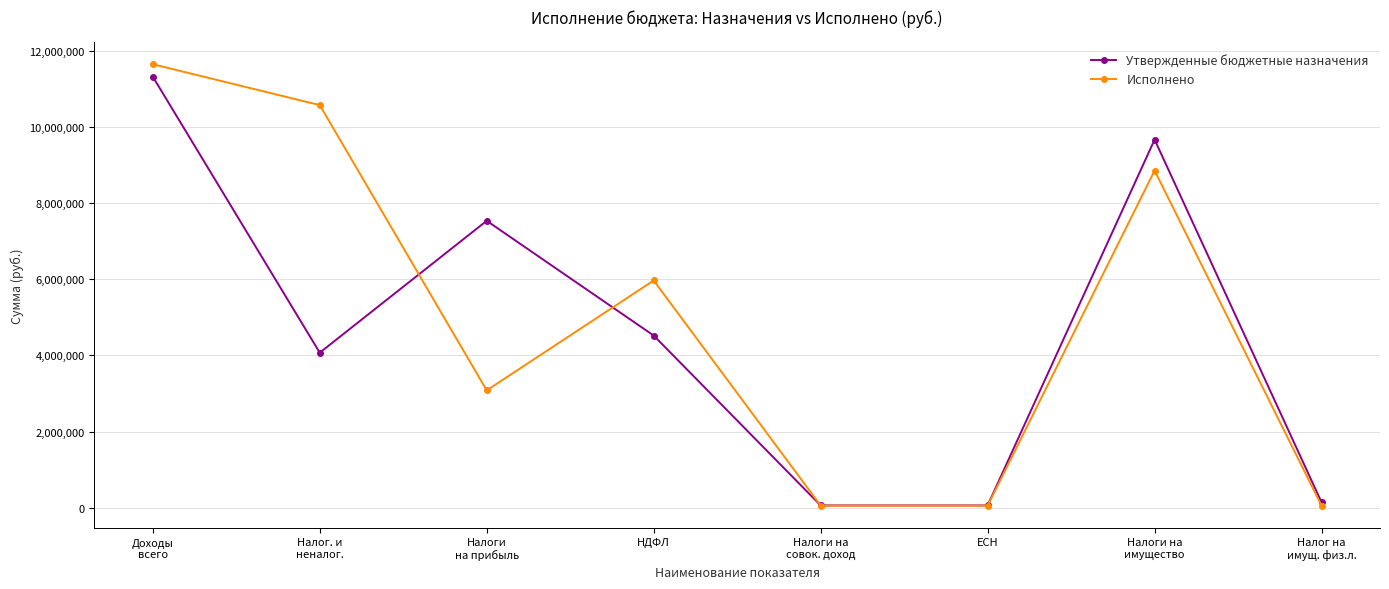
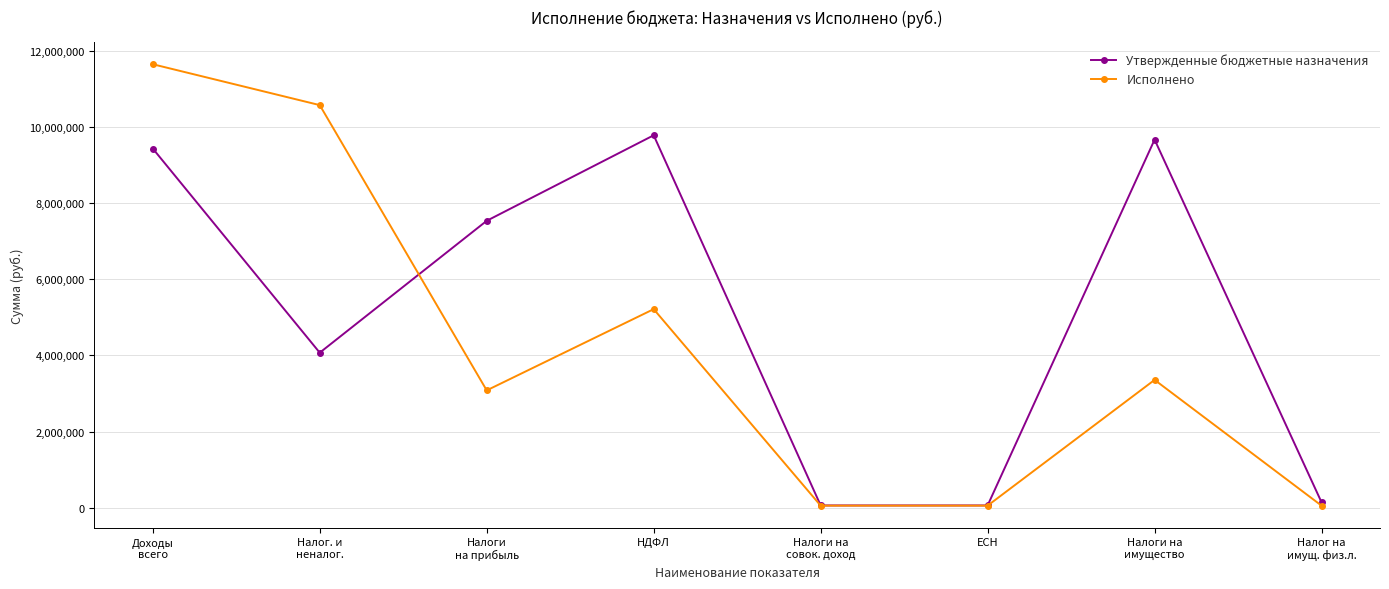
  {
    "Утвержденные бюджетные назначения": {
-     "Доходы всего": "11,300,000",
+     "Доходы всего": "9,400,000",
      "Налог. и неналог.": "4,100,000",
      "Налоги на прибыль": "7,500,000",
-     "НДФЛ": "4,500,000",
+     "НДФЛ": "9,800,000",
      "Налоги на имущество": "9,700,000",
      "Налог на имущ. физ.л.": "100,000"
    },
    "Исполнено": {
      "Доходы всего": "11,600,000",
      "Налог. и неналог.": "10,600,000",
      "Налоги на прибыль": "3,100,000",
-     "НДФЛ": "6,000,000",
-     "Налоги на имущество": "8,900,000",
+     "НДФЛ": "5,200,000",
+     "Налоги на имущество": "3,400,000",
      "Налог на имущ. физ.л.": "100,000"
    }
  }
